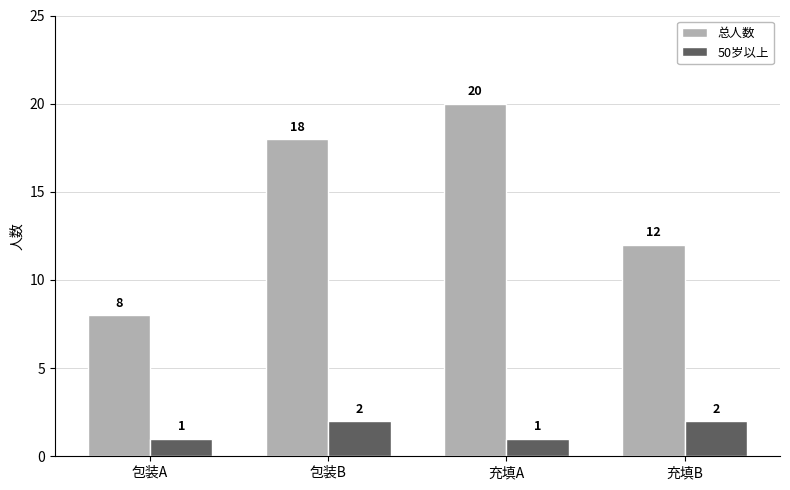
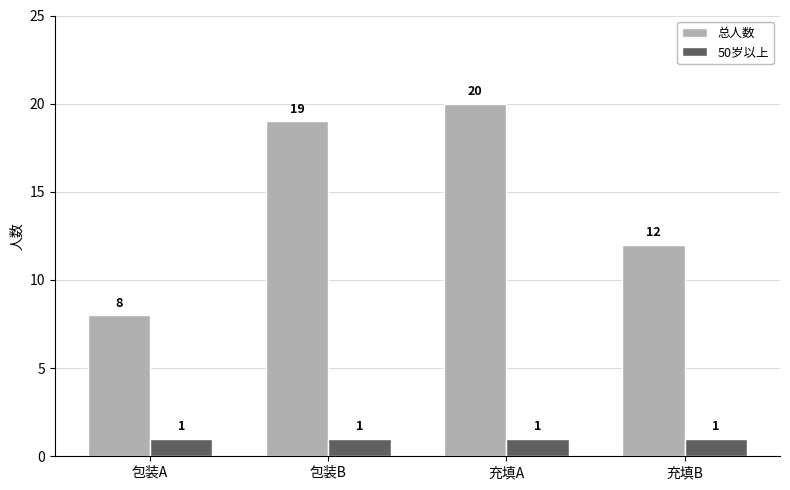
  {
    "总人数": {
      "包装A": 8,
-     "包装B": 18,
+     "包装B": 19,
      "充填A": 20,
      "充填B": 12
    },
    "50岁以上": {
      "包装A": 1,
-     "包装B": 2,
+     "包装B": 1,
      "充填A": 1,
-     "充填B": 2
+     "充填B": 1
    }
  }
